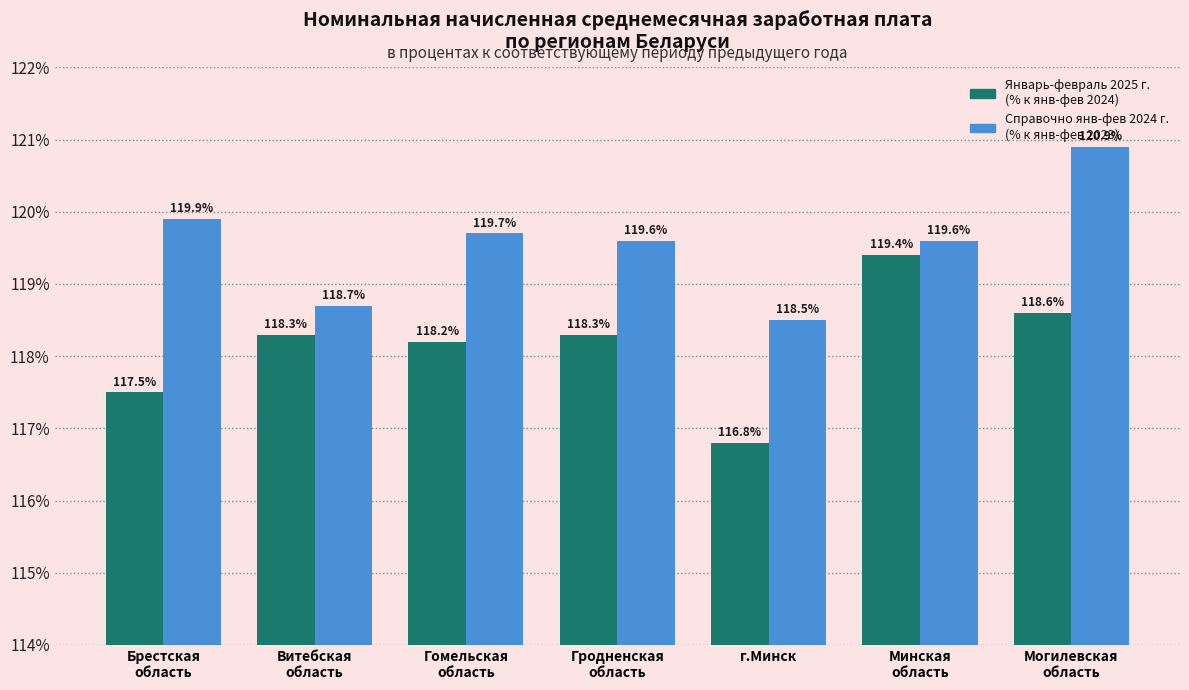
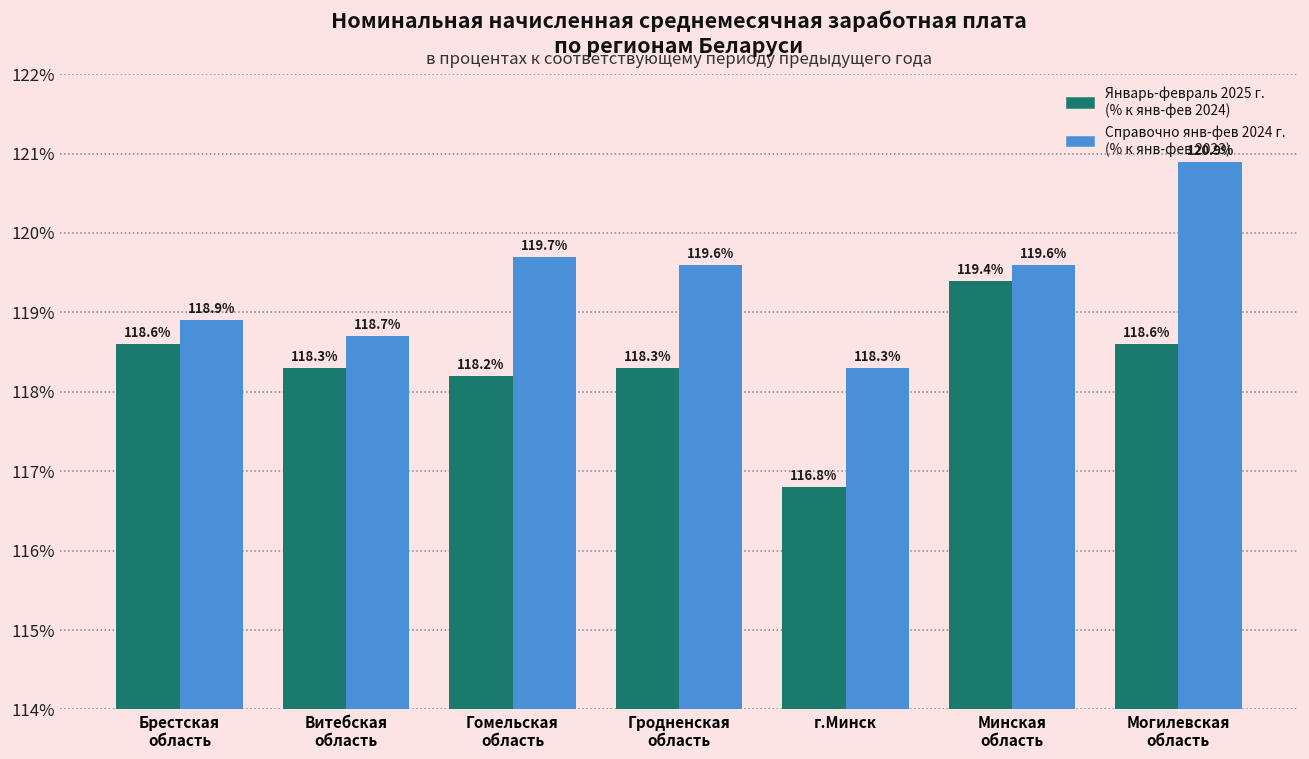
  {
    "Январь-февраль 2025 г. (% к янв-фев 2024)": {
-     "Брестская область": "117.5%",
+     "Брестская область": "118.6%",
      "Витебская область": "118.3%",
      "Гомельская область": "118.2%",
      "Гродненская область": "118.3%",
      "г.Минск": "116.8%",
      "Минская область": "119.4%",
      "Могилевская область": "118.6%"
    },
    "Справочно янв-фев 2024 г. (% к янв-фев 2023)": {
-     "Брестская область": "119.9%",
+     "Брестская область": "118.9%",
      "Витебская область": "118.7%",
      "Гомельская область": "119.7%",
      "Гродненская область": "119.6%",
-     "г.Минск": "118.5%",
+     "г.Минск": "118.3%",
      "Минская область": "119.6%",
      "Могилевская область": "120.9%"
    }
  }
